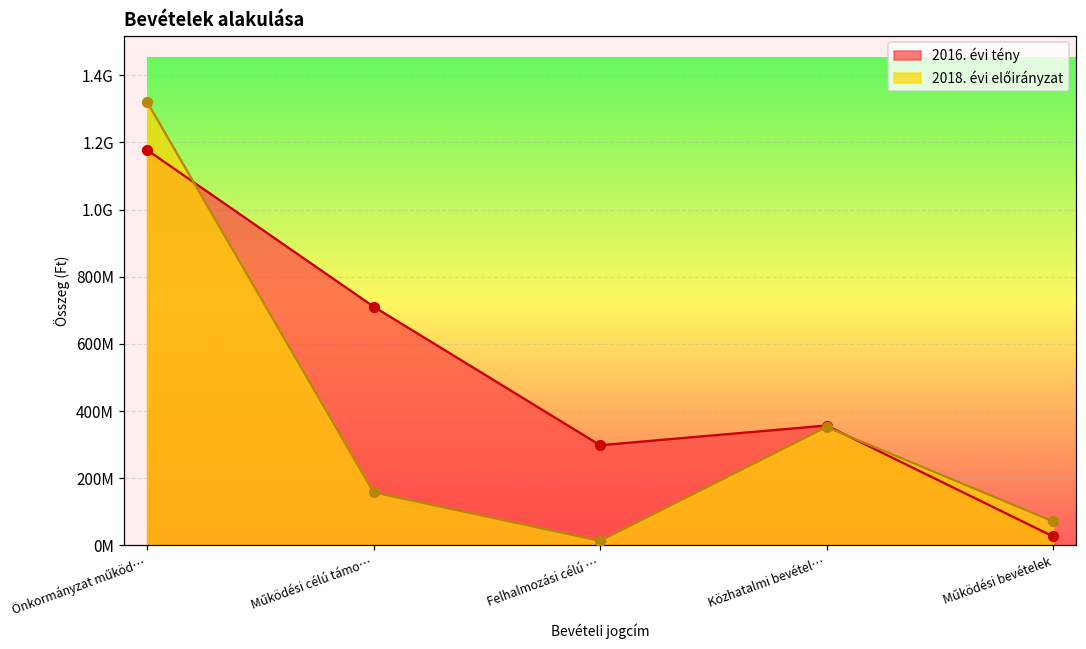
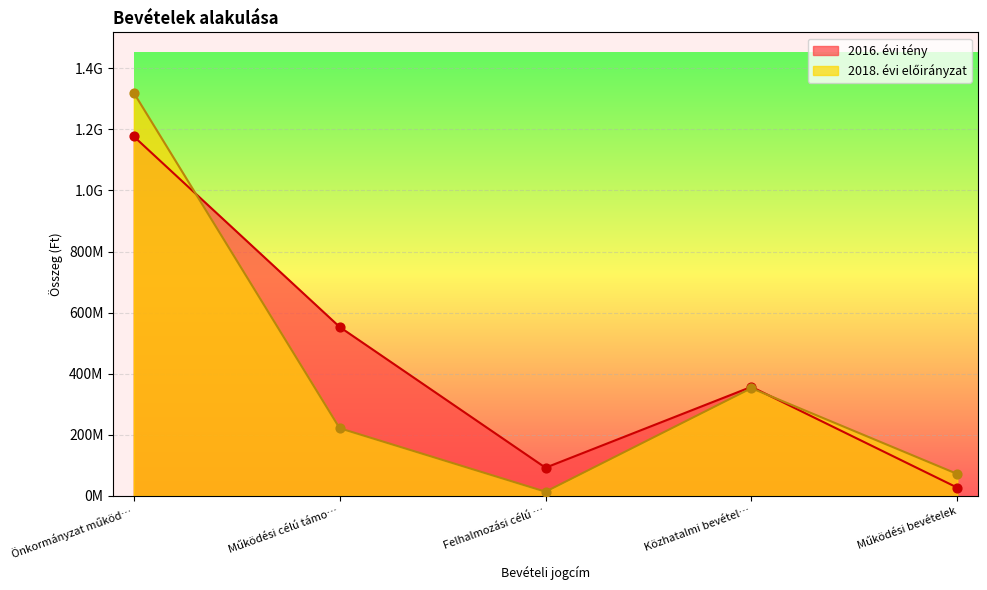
  {
    "2016. évi tény": {
      "Önkormányzat működ…": 1180000000,
-     "Működési célú támo…": 710000000,
-     "Felhalmozási célú …": 300000000,
+     "Működési célú támo…": 550000000,
+     "Felhalmozási célú …": 90000000,
      "Működési bevételek": 30000000
    },
    "2018. évi előirányzat": {
      "Önkormányzat működ…": 1320000000,
-     "Működési célú támo…": 160000000,
+     "Működési célú támo…": 220000000,
      "Felhalmozási célú …": 10000000,
      "Működési bevételek": 70000000
    }
  }
